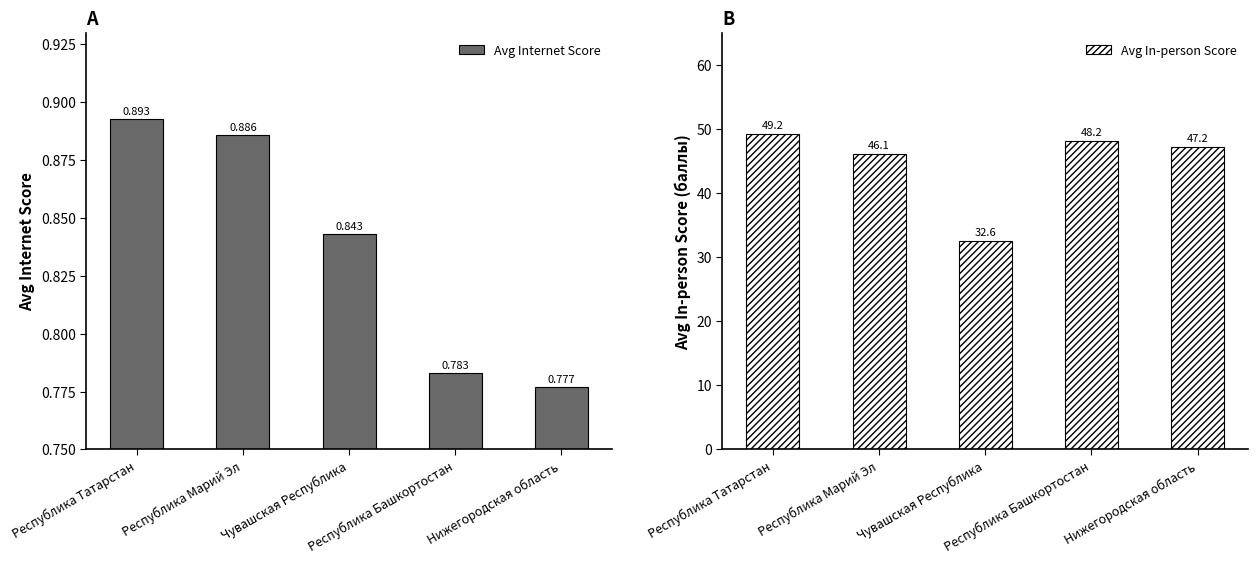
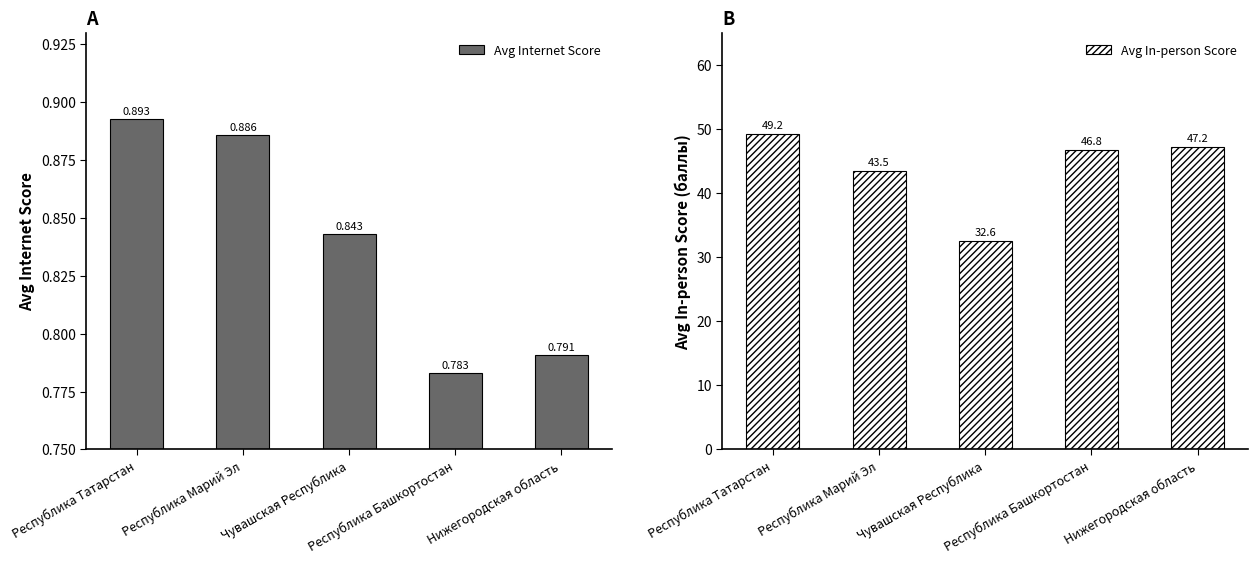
  {
    "A": {
      "Республика Татарстан": 0.893,
      "Республика Марий Эл": 0.886,
      "Чувашская Республика": 0.843,
      "Республика Башкортостан": 0.783,
-     "Нижегородская область": 0.777
+     "Нижегородская область": 0.791
    },
    "B": {
      "Республика Татарстан": 49.2,
-     "Республика Марий Эл": 46.1,
+     "Республика Марий Эл": 43.5,
      "Чувашская Республика": 32.6,
-     "Республика Башкортостан": 48.2,
+     "Республика Башкортостан": 46.8,
      "Нижегородская область": 47.2
    }
  }
